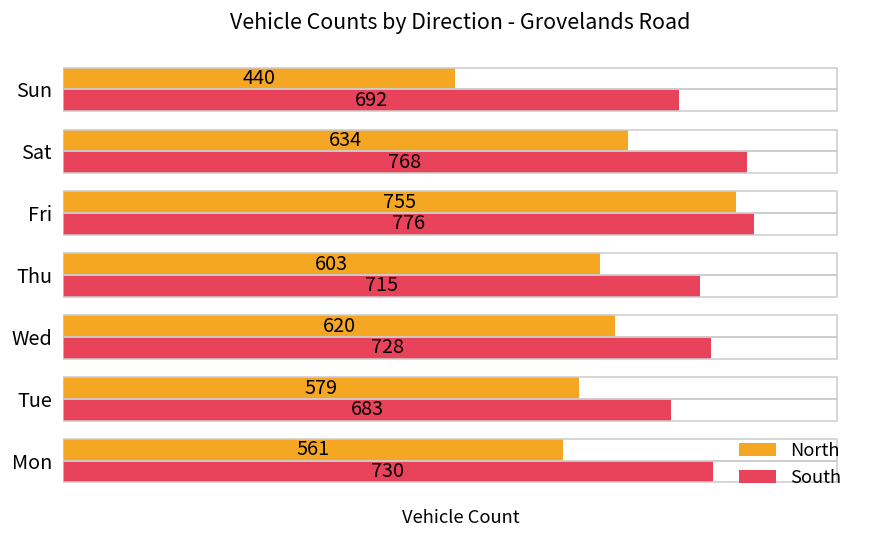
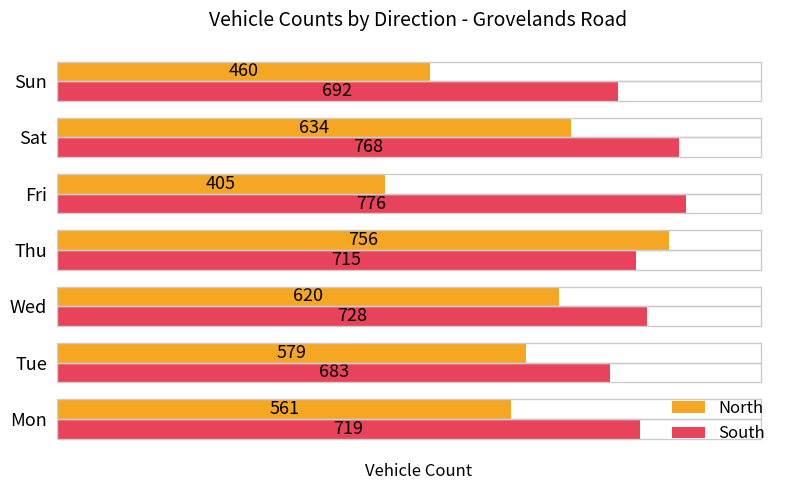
  {
    "North": {
-     "Sun": 440,
+     "Sun": 460,
      "Sat": 634,
-     "Fri": 755,
-     "Thu": 603,
+     "Fri": 405,
+     "Thu": 756,
      "Wed": 620,
      "Tue": 579,
      "Mon": 561
    },
    "South": {
      "Sun": 692,
      "Sat": 768,
      "Fri": 776,
      "Thu": 715,
      "Wed": 728,
      "Tue": 683,
-     "Mon": 730
+     "Mon": 719
    }
  }
